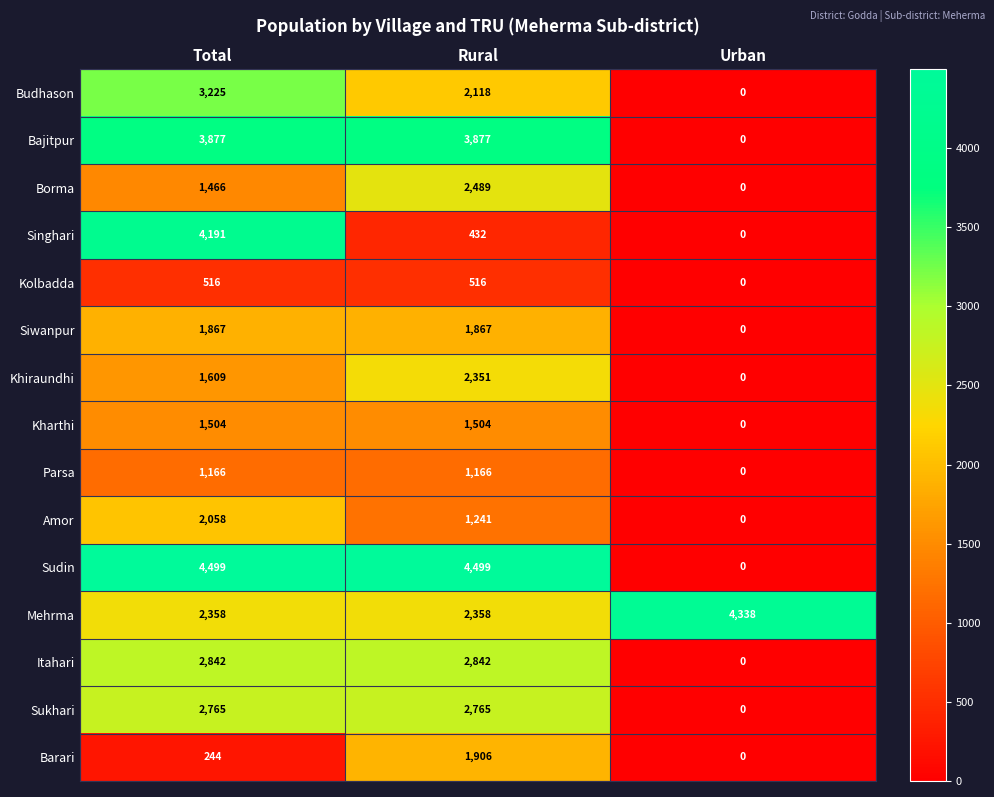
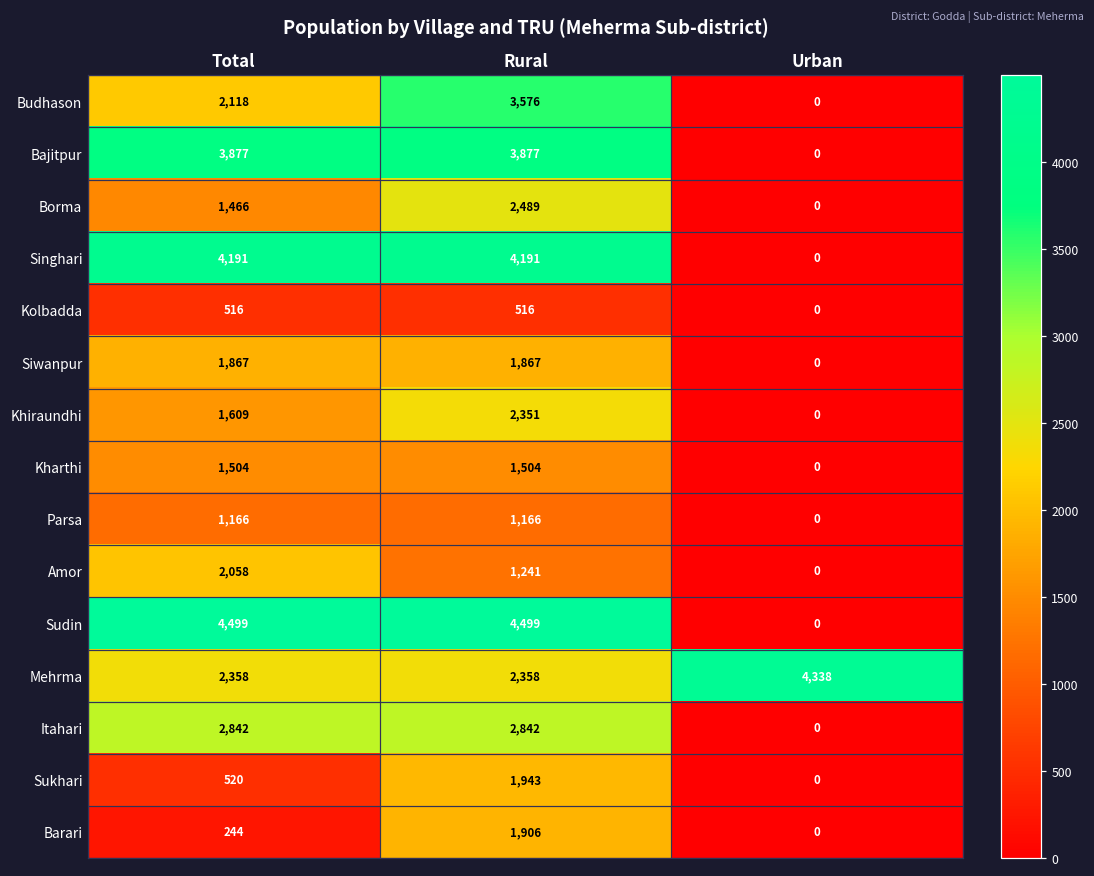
  {
    "Budhason": {
-     "Total": "3,225",
-     "Rural": "2,118",
+     "Total": "2,118",
+     "Rural": "3,576",
      "Urban": "0"
    },
    "Bajitpur": {
      "Total": "3,877",
      "Rural": "3,877",
      "Urban": "0"
    },
    "Borma": {
      "Total": "1,466",
      "Rural": "2,489",
      "Urban": "0"
    },
    "Singhari": {
      "Total": "4,191",
-     "Rural": "432",
+     "Rural": "4,191",
      "Urban": "0"
    },
    "Kolbadda": {
      "Total": "516",
      "Rural": "516",
      "Urban": "0"
    },
    "Siwanpur": {
      "Total": "1,867",
      "Rural": "1,867",
      "Urban": "0"
    },
    "Khiraundhi": {
      "Total": "1,609",
      "Rural": "2,351",
      "Urban": "0"
    },
    "Kharthi": {
      "Total": "1,504",
      "Rural": "1,504",
      "Urban": "0"
    },
    "Parsa": {
      "Total": "1,166",
      "Rural": "1,166",
      "Urban": "0"
    },
    "Amor": {
      "Total": "2,058",
      "Rural": "1,241",
      "Urban": "0"
    },
    "Sudin": {
      "Total": "4,499",
      "Rural": "4,499",
      "Urban": "0"
    },
    "Mehrma": {
      "Total": "2,358",
      "Rural": "2,358",
      "Urban": "4,338"
    },
    "Itahari": {
      "Total": "2,842",
      "Rural": "2,842",
      "Urban": "0"
    },
    "Sukhari": {
-     "Total": "2,765",
-     "Rural": "2,765",
+     "Total": "520",
+     "Rural": "1,943",
      "Urban": "0"
    },
    "Barari": {
      "Total": "244",
      "Rural": "1,906",
      "Urban": "0"
    }
  }
